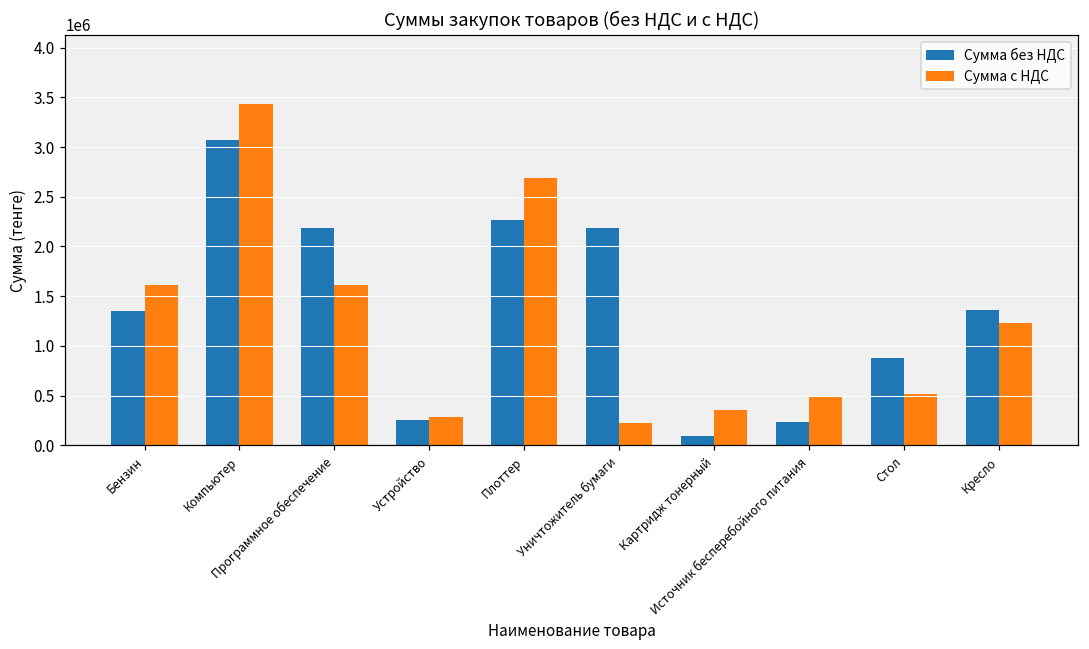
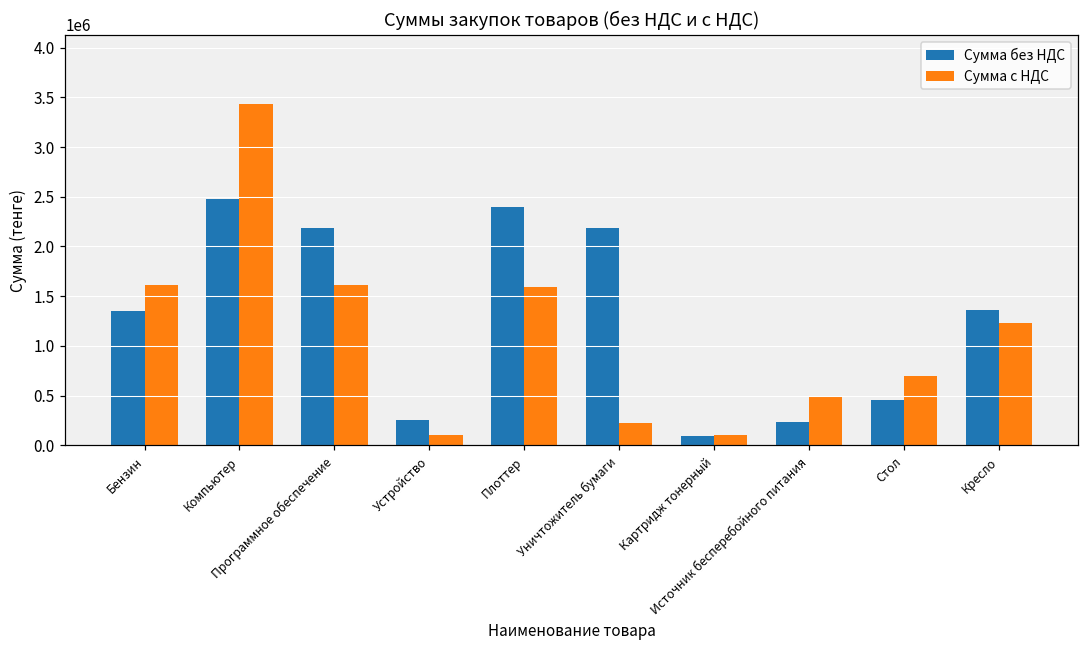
  {
    "Сумма без НДС": {
      "Бензин": 1400000,
-     "Компьютер": 3100000,
+     "Компьютер": 2500000,
      "Программное обеспечение": 2200000,
      "Устройство": 300000,
-     "Плоттер": 2300000,
+     "Плоттер": 2400000,
      "Уничтожитель бумаги": 2200000,
      "Картридж тонерный": 100000,
      "Источник бесперебойного питания": 200000,
-     "Стол": 900000,
+     "Стол": 500000,
      "Кресло": 1400000
    },
    "Сумма с НДС": {
      "Бензин": 1600000,
      "Компьютер": 3400000,
      "Программное обеспечение": 1600000,
-     "Устройство": 300000,
-     "Плоттер": 2700000,
+     "Устройство": 100000,
+     "Плоттер": 1600000,
      "Уничтожитель бумаги": 200000,
-     "Картридж тонерный": 400000,
+     "Картридж тонерный": 100000,
      "Источник бесперебойного питания": 500000,
-     "Стол": 500000,
+     "Стол": 700000,
      "Кресло": 1200000
    }
  }
